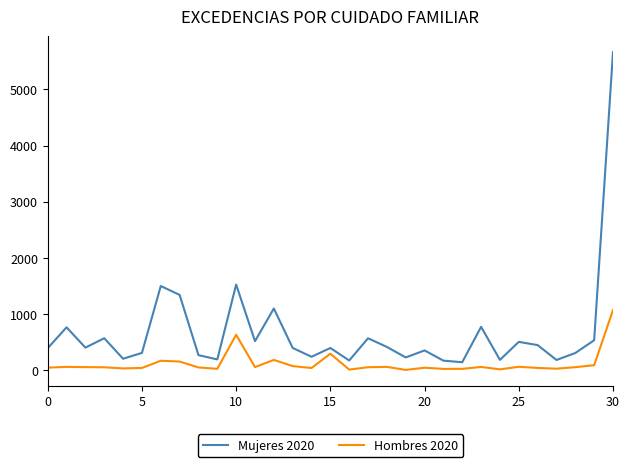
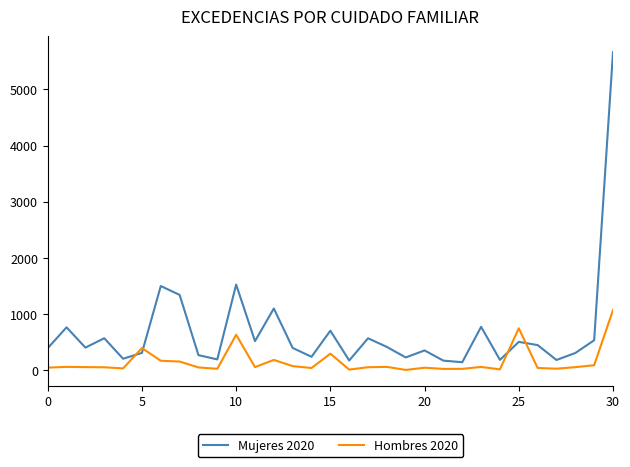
  {
    "Mujeres 2020": {
      "0": 400,
      "5": 300,
      "10": 1500,
-     "15": 400,
+     "15": 700,
      "20": 400,
      "25": 500,
      "30": 5700
    },
    "Hombres 2020": {
      "0": 0,
-     "5": 0,
+     "5": 400,
      "10": 600,
      "15": 300,
      "20": 0,
-     "25": 100,
+     "25": 700,
      "30": 1100
    }
  }
